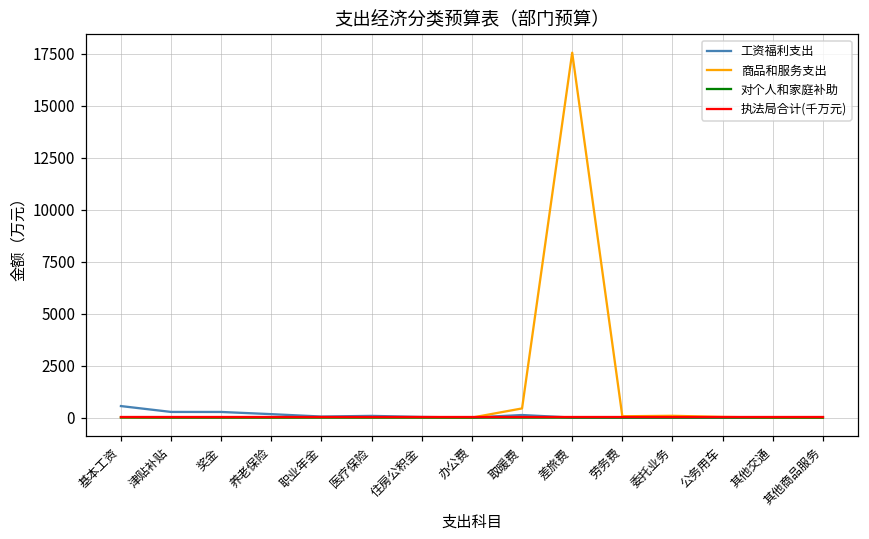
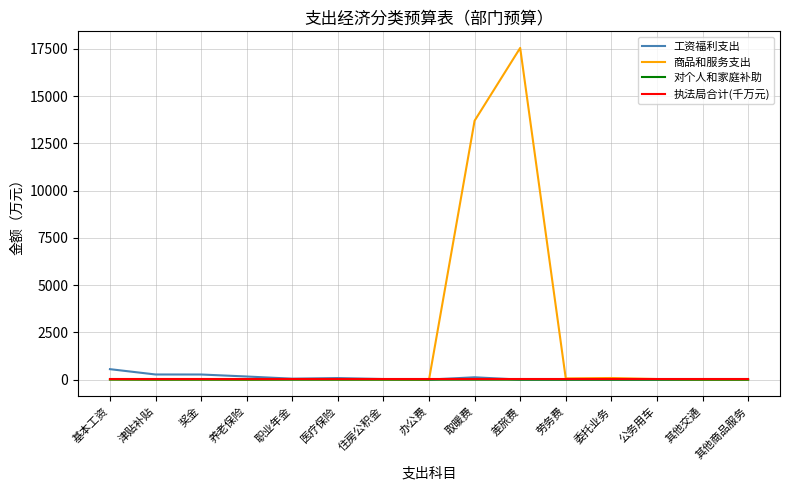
  {
    "工资福利支出": {
      "基本工资": 600,
      "津贴补贴": 300,
      "奖金": 300,
      "养老保险": 200
    },
    "商品和服务支出": {
-     "取暖费": 400,
+     "取暖费": 13700,
      "差旅费": 17600
    }
  }
